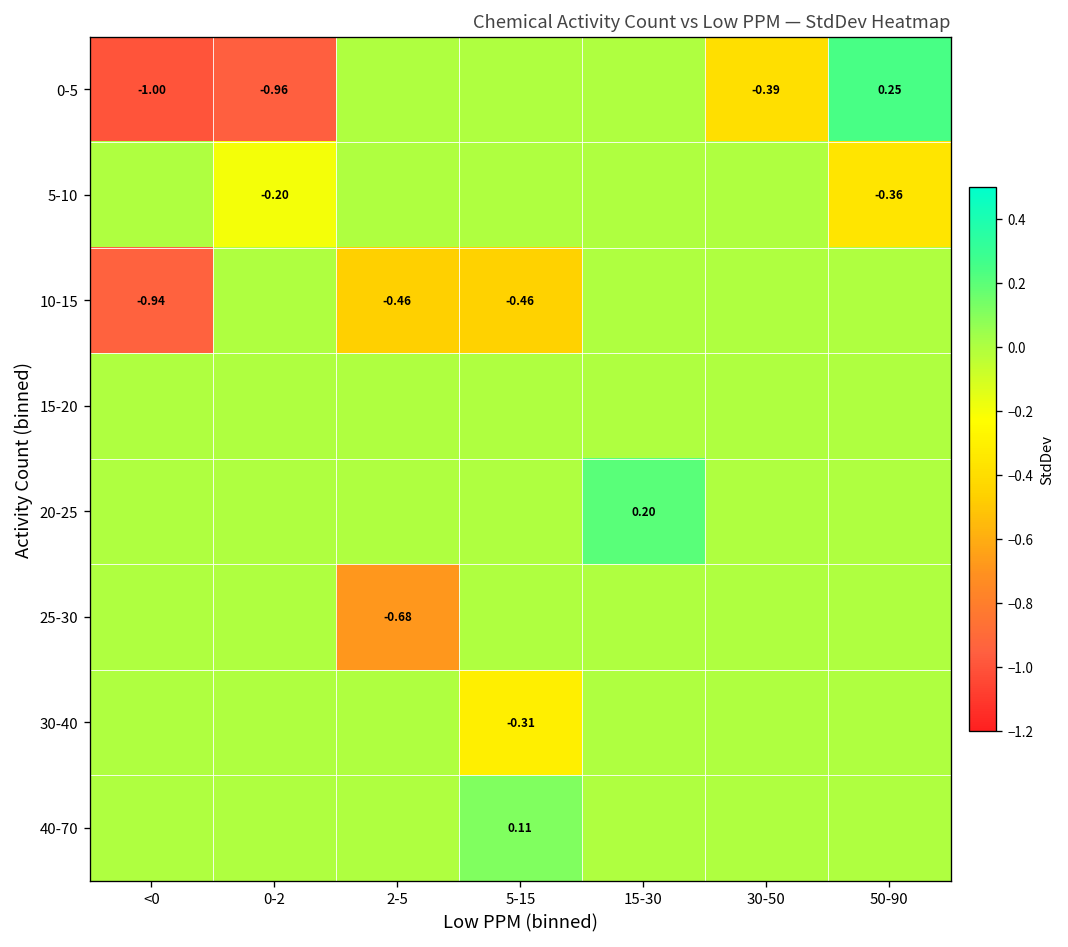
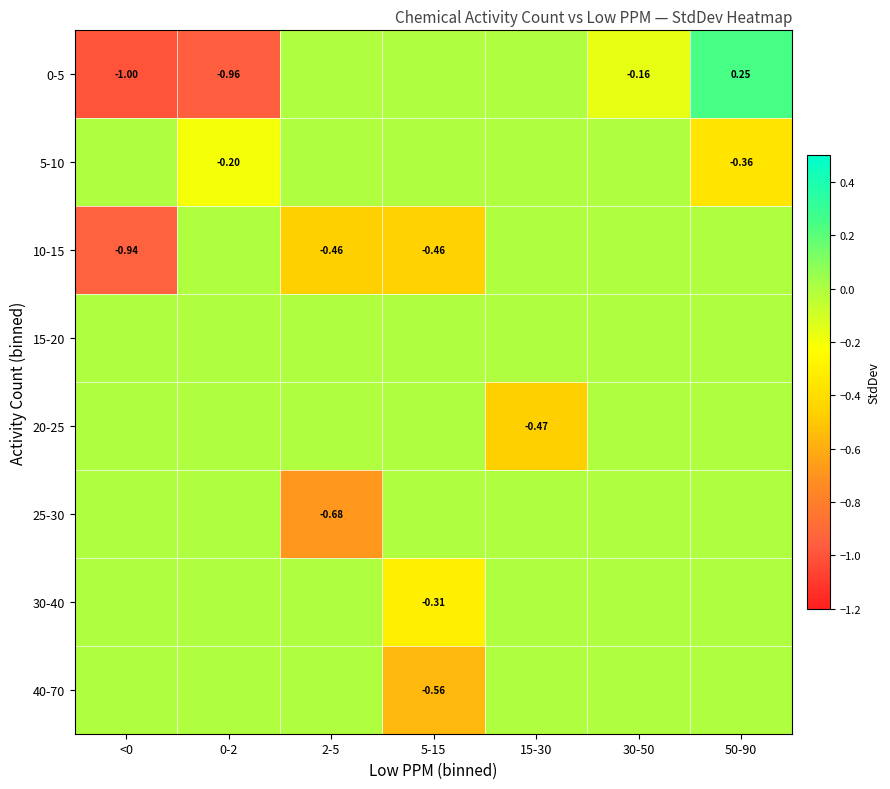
  {
    "0-5": {
      "<0": -1.00,
      "0-2": -0.96,
-     "30-50": -0.39,
+     "30-50": -0.16,
      "50-90": 0.25
    },
    "5-10": {
      "0-2": -0.20,
      "50-90": -0.36
    },
    "10-15": {
      "<0": -0.94,
      "2-5": -0.46,
      "5-15": -0.46
    },
    "20-25": {
-     "15-30": 0.20
+     "15-30": -0.47
    },
    "25-30": {
      "2-5": -0.68
    },
    "30-40": {
      "5-15": -0.31
    },
    "40-70": {
-     "5-15": 0.11
+     "5-15": -0.56
    }
  }
